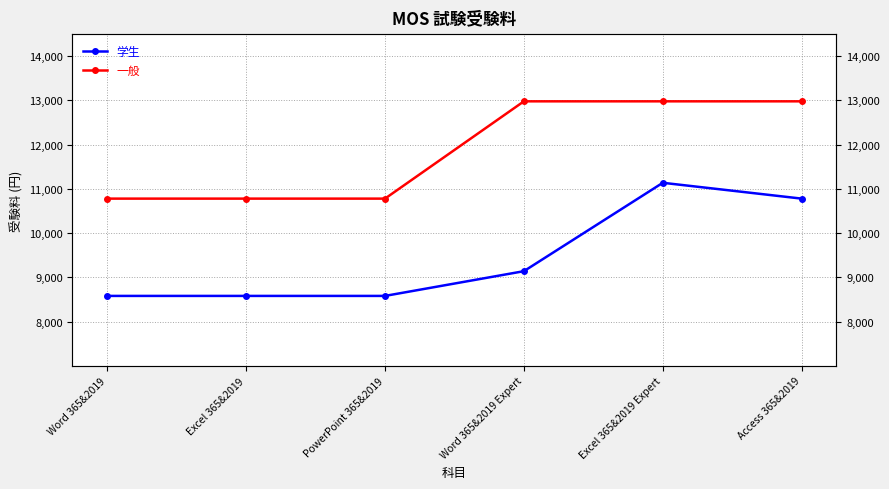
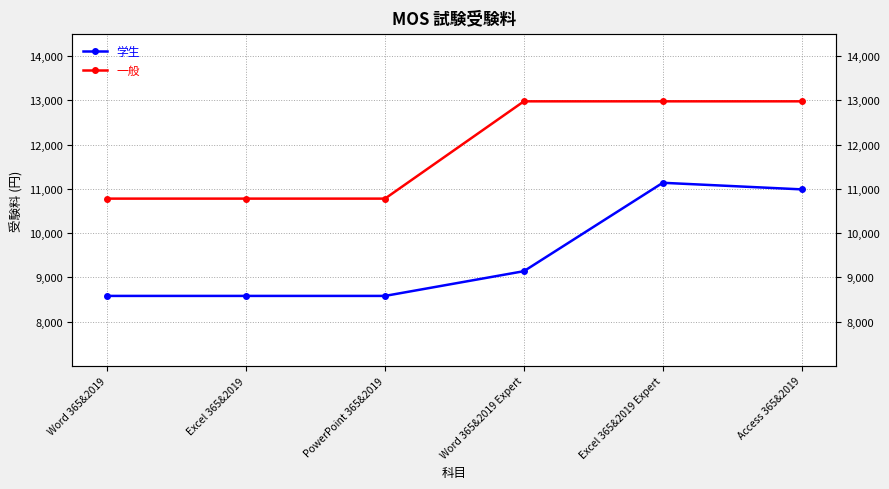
  {
    "学生": {
      "Word 365&2019": "8,600",
      "Excel 365&2019": "8,600",
      "PowerPoint 365&2019": "8,600",
      "Word 365&2019 Expert": "9,100",
      "Excel 365&2019 Expert": "11,100",
-     "Access 365&2019": "10,800"
+     "Access 365&2019": "11,000"
    },
    "一般": {
      "Word 365&2019": "10,800",
      "Excel 365&2019": "10,800",
      "PowerPoint 365&2019": "10,800",
      "Word 365&2019 Expert": "13,000",
      "Excel 365&2019 Expert": "13,000",
      "Access 365&2019": "13,000"
    }
  }
